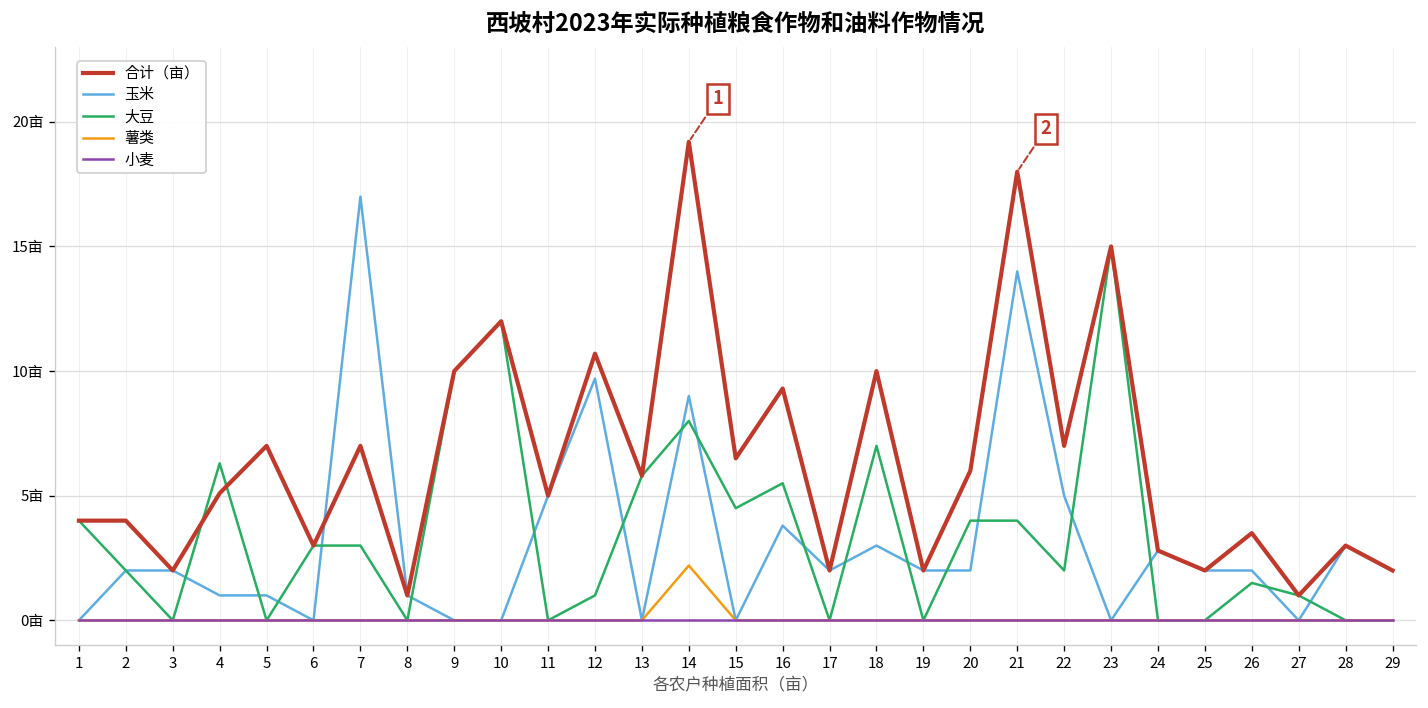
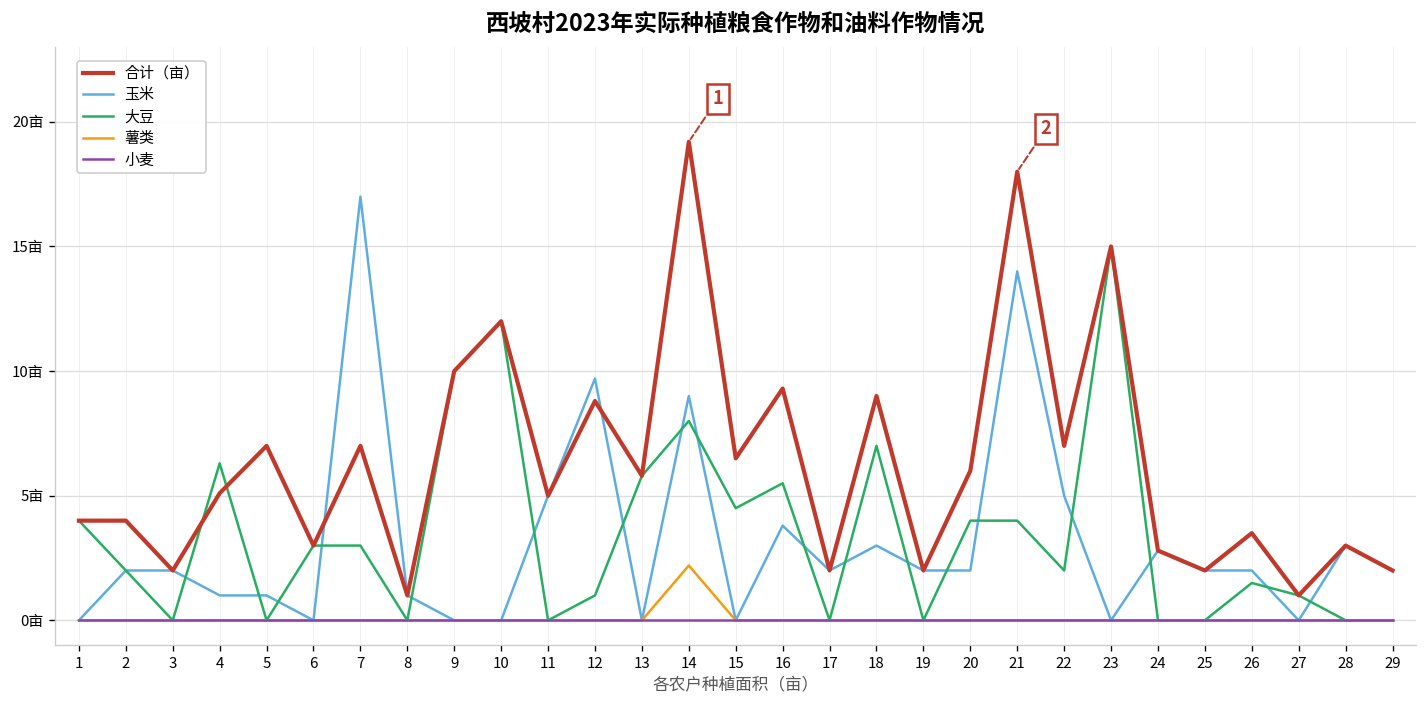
  {
    "合计（亩）": {
      "2": "4.0亩",
      "4": "5.1亩",
      "5": "7.0亩",
      "7": "7.0亩",
-     "12": "10.7亩",
+     "12": "8.8亩",
      "15": "6.5亩",
      "16": "9.3亩",
-     "18": "10亩",
+     "18": "9亩",
      "20": "6.0亩",
      "22": "7.0亩",
      "26": "3.5亩"
    },
    "玉米": {
      "4": "1.0亩",
      "5": "1.0亩",
      "7": "17.0亩",
      "12": "9.7亩",
      "14": "9.0亩",
      "16": "3.8亩",
      "18": "3.0亩",
      "20": "2.0亩",
      "21": "14.0亩",
      "22": "5.0亩",
      "26": "2.0亩"
    },
    "大豆": {
      "4": "6.3亩",
      "7": "3.0亩",
      "12": "1.0亩",
      "14": "8.0亩",
      "15": "4.5亩",
      "16": "5.5亩",
      "18": "7.0亩",
      "20": "4.0亩",
      "21": "4.0亩",
      "22": "2.0亩",
      "26": "1.5亩"
    },
    "薯类": {
      "14": "2.2亩"
    },
    "小麦": {
      "14": "0.0亩"
    }
  }
